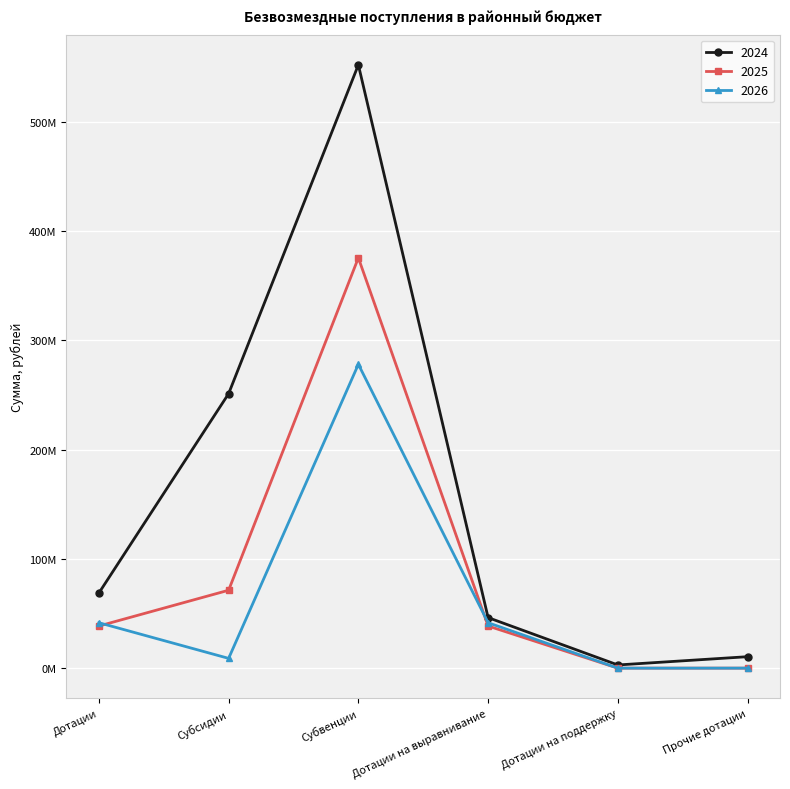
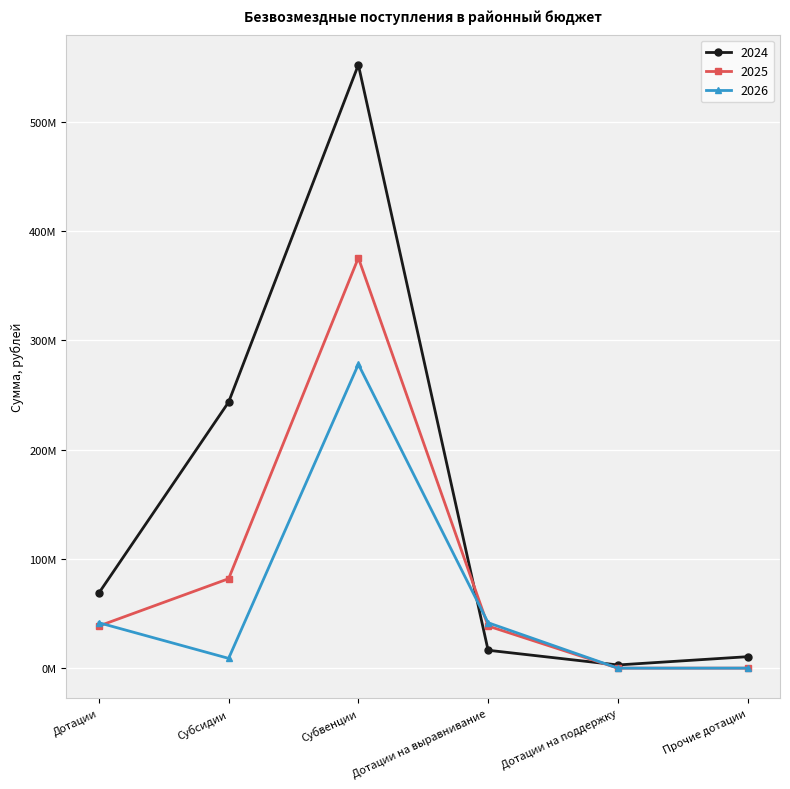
  {
    "2024": {
      "Дотации": 69000000,
-     "Субсидии": 251000000,
+     "Субсидии": 243000000,
      "Субвенции": 552000000,
-     "Дотации на выравнивание": 46000000,
+     "Дотации на выравнивание": 16000000,
      "Дотации на поддержку": 3000000,
      "Прочие дотации": 10000000
    },
    "2025": {
      "Дотации": 39000000,
-     "Субсидии": 71000000,
+     "Субсидии": 82000000,
      "Субвенции": 375000000,
      "Дотации на выравнивание": 39000000
    },
    "2026": {
      "Дотации": 42000000,
      "Субсидии": 9000000,
      "Субвенции": 278000000,
      "Дотации на выравнивание": 42000000
    }
  }
